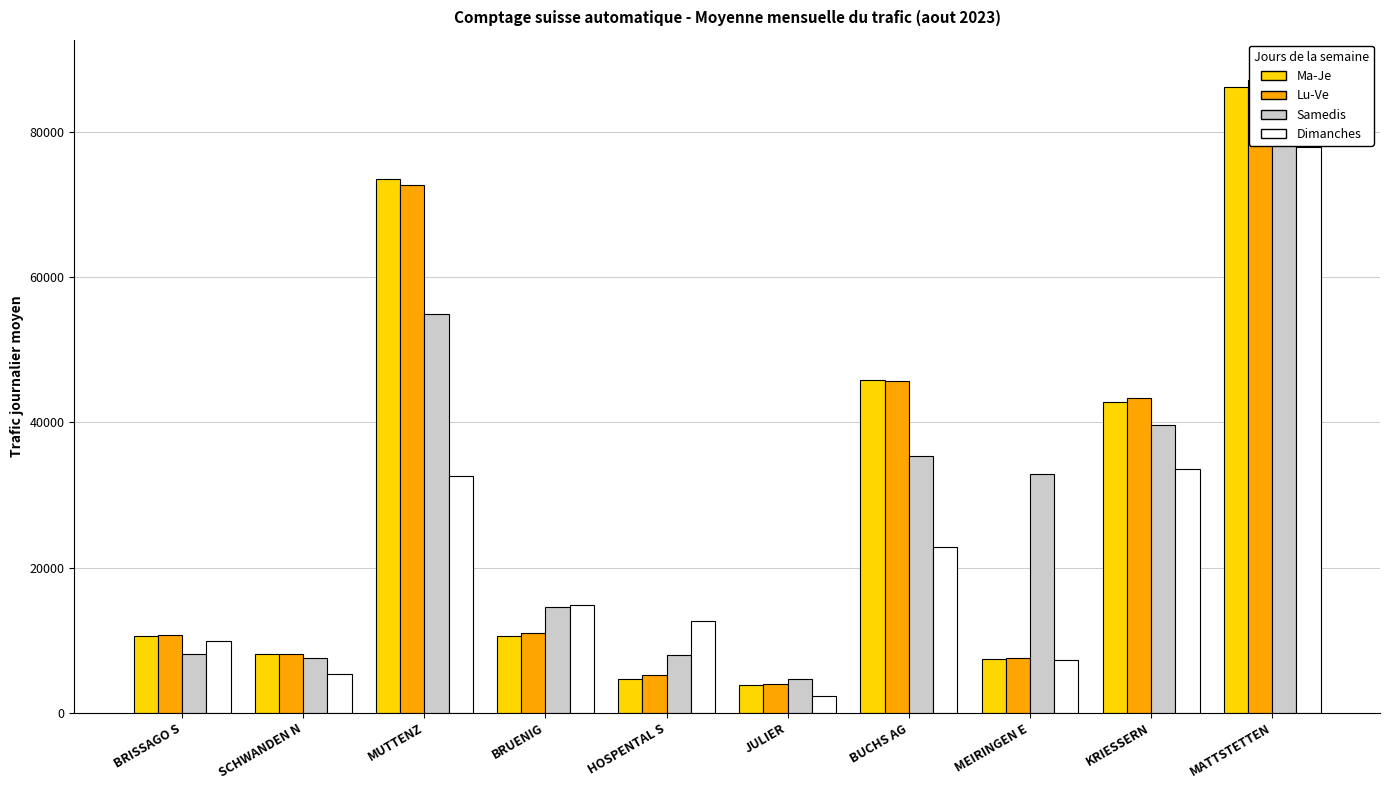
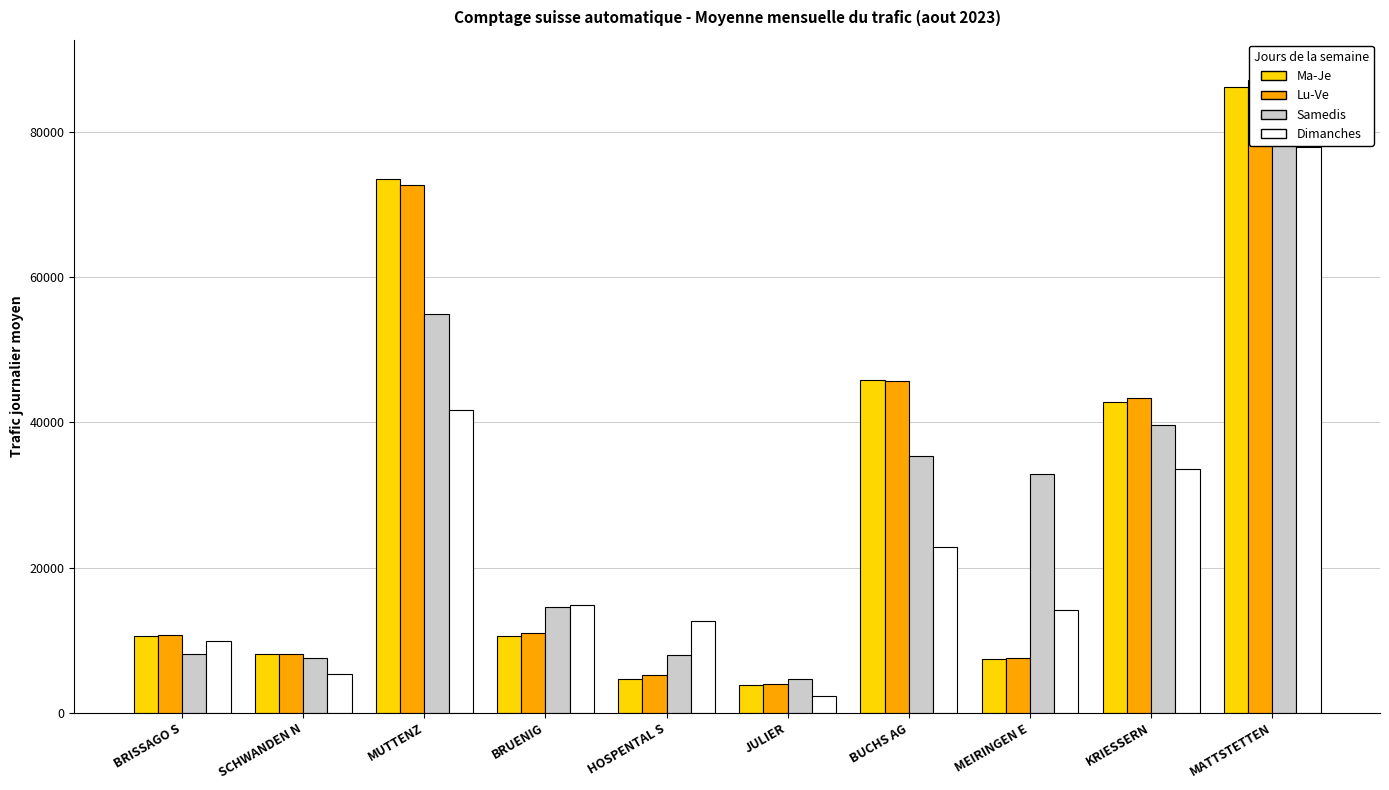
  {
    "Samedis": {
      "BRISSAGO S": 8000,
      "SCHWANDEN N": 8000,
      "MUTTENZ": 55000,
      "BRUENIG": 15000,
      "HOSPENTAL S": 8000,
      "JULIER": 5000,
      "BUCHS AG": 35000,
      "MEIRINGEN E": 33000,
      "KRIESSERN": 40000
    },
    "Dimanches": {
      "BRISSAGO S": 10000,
      "SCHWANDEN N": 5000,
-     "MUTTENZ": 33000,
+     "MUTTENZ": 42000,
      "BRUENIG": 15000,
      "HOSPENTAL S": 13000,
      "JULIER": 2000,
      "BUCHS AG": 23000,
-     "MEIRINGEN E": 7000,
+     "MEIRINGEN E": 14000,
      "KRIESSERN": 34000,
      "MATTSTETTEN": 78000
    }
  }
